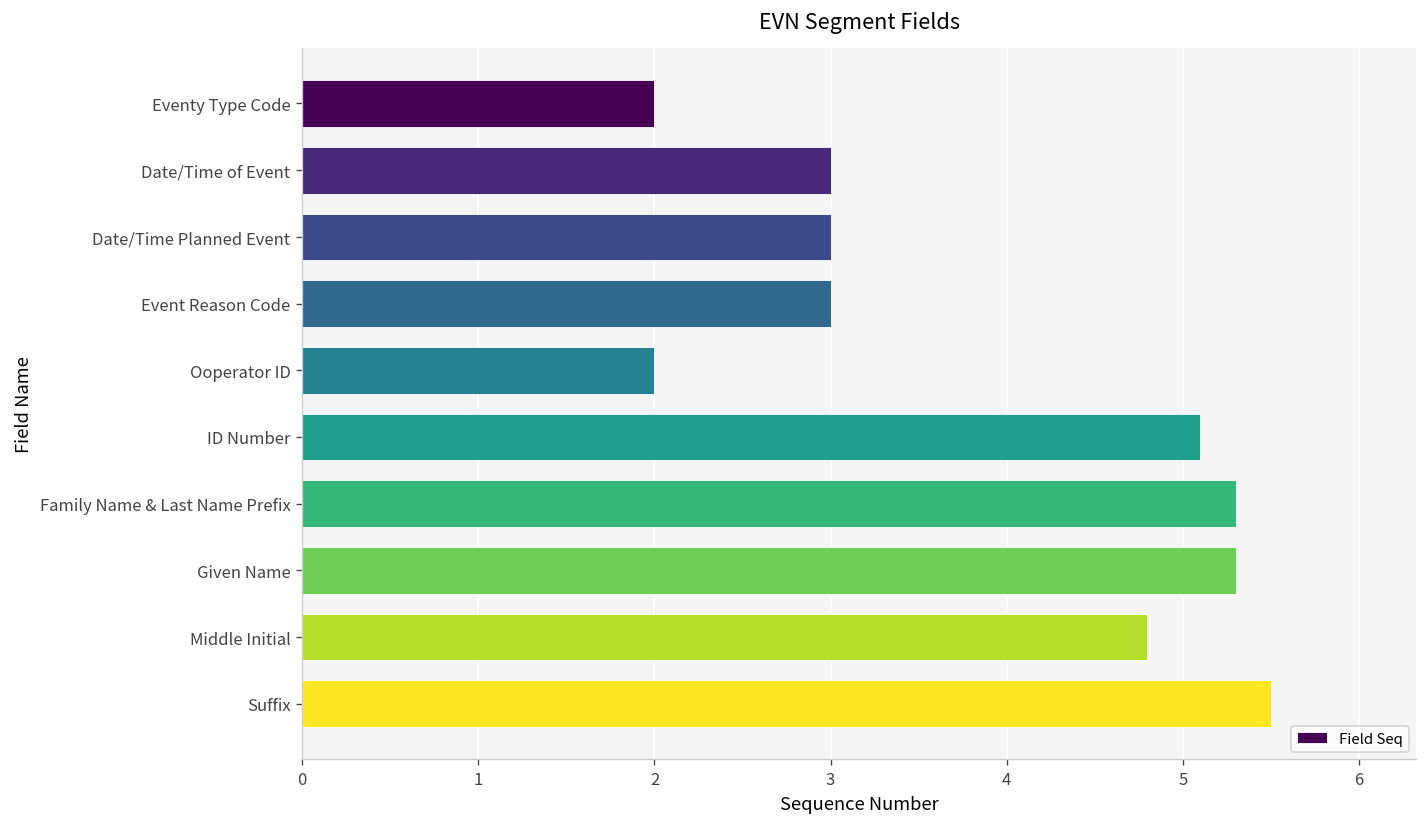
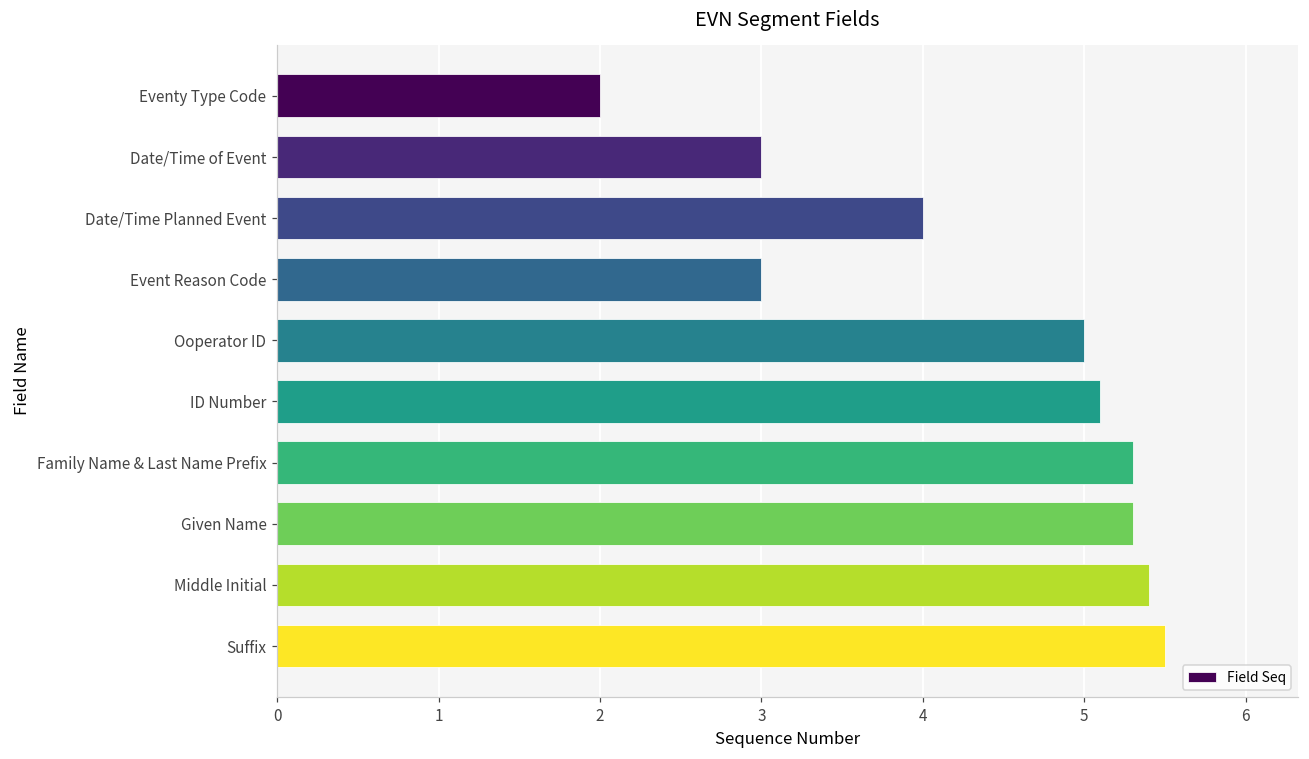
  {
    "Eventy Type Code": 2.0,
    "Date/Time of Event": 3.0,
-   "Date/Time Planned Event": 3,
+   "Date/Time Planned Event": 4,
    "Event Reason Code": 3.0,
-   "Ooperator ID": 2,
+   "Ooperator ID": 5,
    "ID Number": 5.1,
    "Family Name & Last Name Prefix": 5.3,
    "Given Name": 5.3,
-   "Middle Initial": 4.8,
+   "Middle Initial": 5.4,
    "Suffix": 5.5
  }
